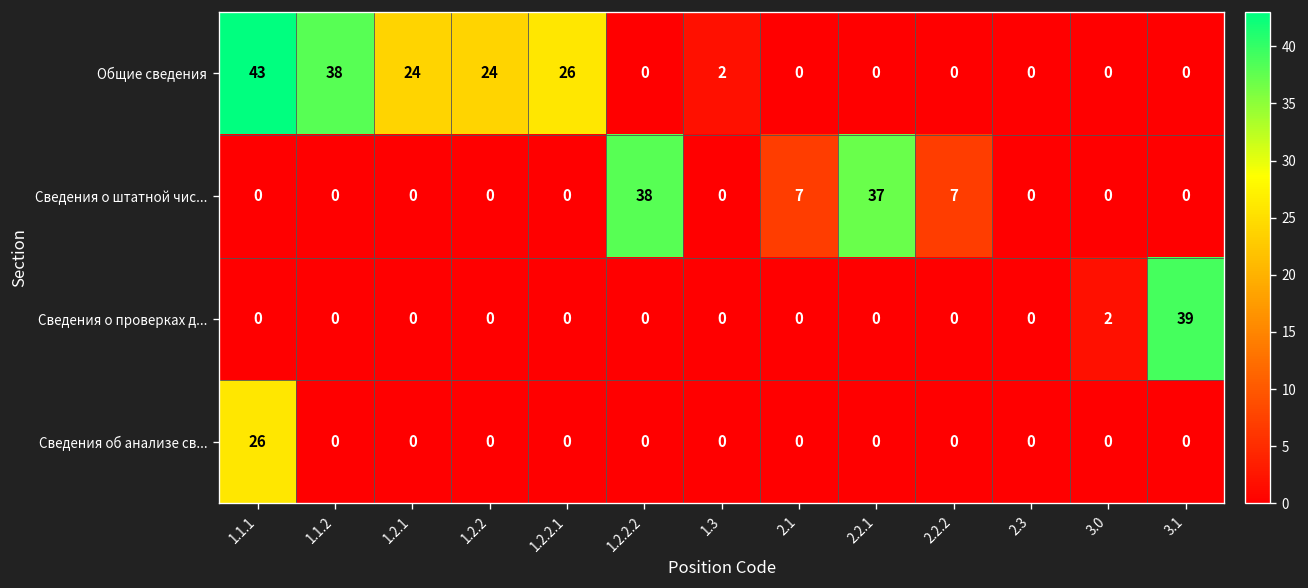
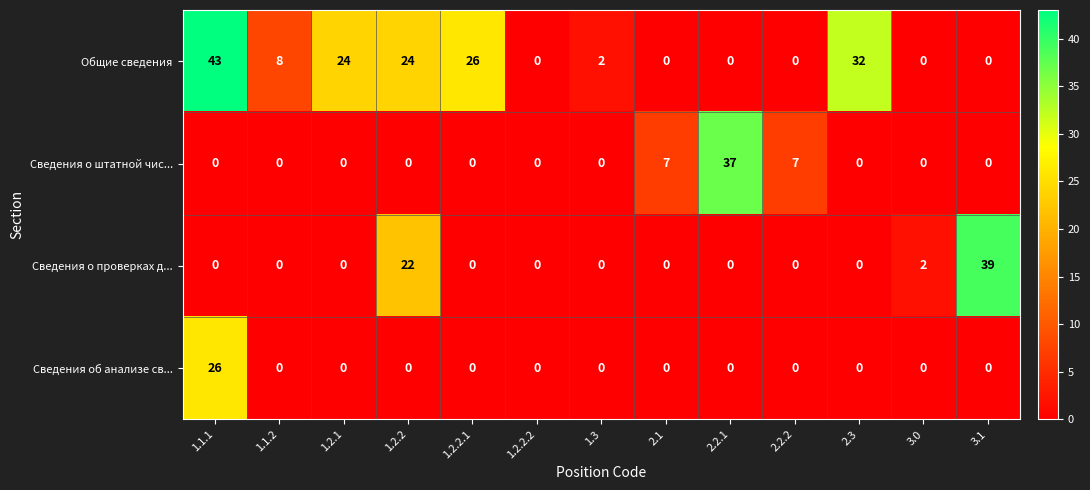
  {
    "Общие сведения": {
      "1.1.1": 43,
-     "1.1.2": 38,
+     "1.1.2": 8,
      "1.2.1": 24,
      "1.2.2": 24,
      "1.2.2.1": 26,
      "1.2.2.2": 0,
      "1.3": 2,
      "2.1": 0,
      "2.2.1": 0,
      "2.2.2": 0,
-     "2.3": 0,
+     "2.3": 32,
      "3.0": 0,
      "3.1": 0
    },
    "Сведения о штатной чис...": {
      "1.1.1": 0,
      "1.1.2": 0,
      "1.2.1": 0,
      "1.2.2": 0,
      "1.2.2.1": 0,
-     "1.2.2.2": 38,
+     "1.2.2.2": 0,
      "1.3": 0,
      "2.1": 7,
      "2.2.1": 37,
      "2.2.2": 7,
      "2.3": 0,
      "3.0": 0,
      "3.1": 0
    },
    "Сведения о проверках д...": {
      "1.1.1": 0,
      "1.1.2": 0,
      "1.2.1": 0,
-     "1.2.2": 0,
+     "1.2.2": 22,
      "1.2.2.1": 0,
      "1.2.2.2": 0,
      "1.3": 0,
      "2.1": 0,
      "2.2.1": 0,
      "2.2.2": 0,
      "2.3": 0,
      "3.0": 2,
      "3.1": 39
    },
    "Сведения об анализе св...": {
      "1.1.1": 26,
      "1.1.2": 0,
      "1.2.1": 0,
      "1.2.2": 0,
      "1.2.2.1": 0,
      "1.2.2.2": 0,
      "1.3": 0,
      "2.1": 0,
      "2.2.1": 0,
      "2.2.2": 0,
      "2.3": 0,
      "3.0": 0,
      "3.1": 0
    }
  }
